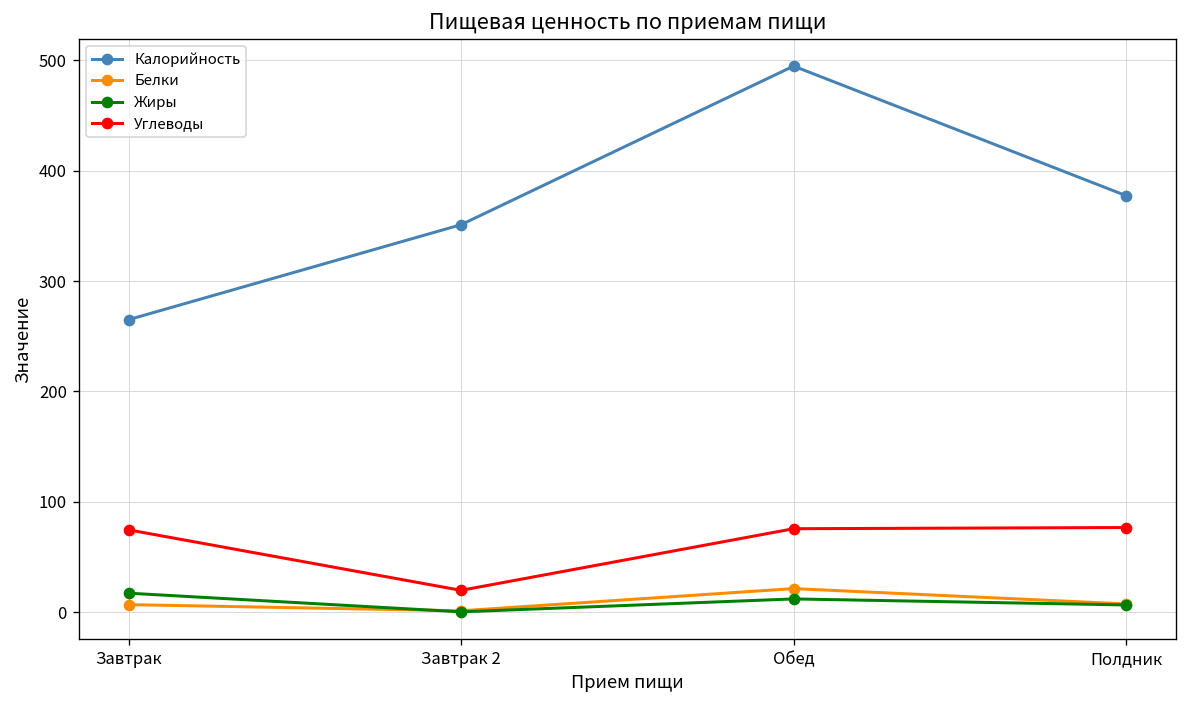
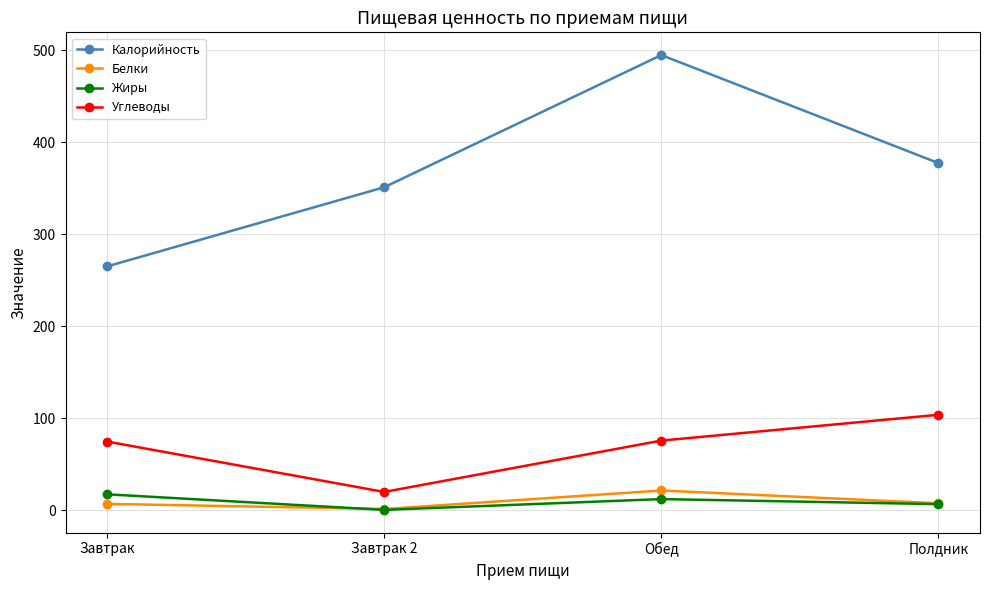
  {
    "Калорийность": {
      "Завтрак": 270,
      "Завтрак 2": 350,
      "Обед": 490,
      "Полдник": 380
    },
    "Белки": {
      "Завтрак": 10,
      "Обед": 20
    },
    "Жиры": {
      "Завтрак": 20,
      "Обед": 10
    },
    "Углеводы": {
      "Завтрак": 70,
      "Завтрак 2": 20,
      "Обед": 80,
-     "Полдник": 80
+     "Полдник": 100
    }
  }
